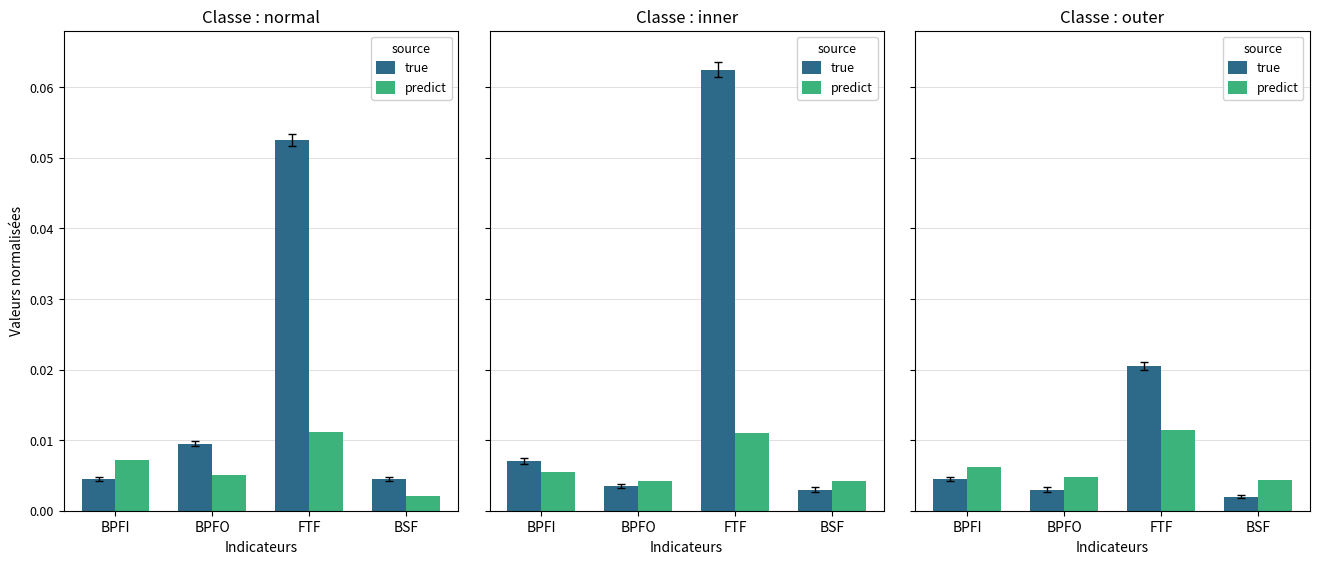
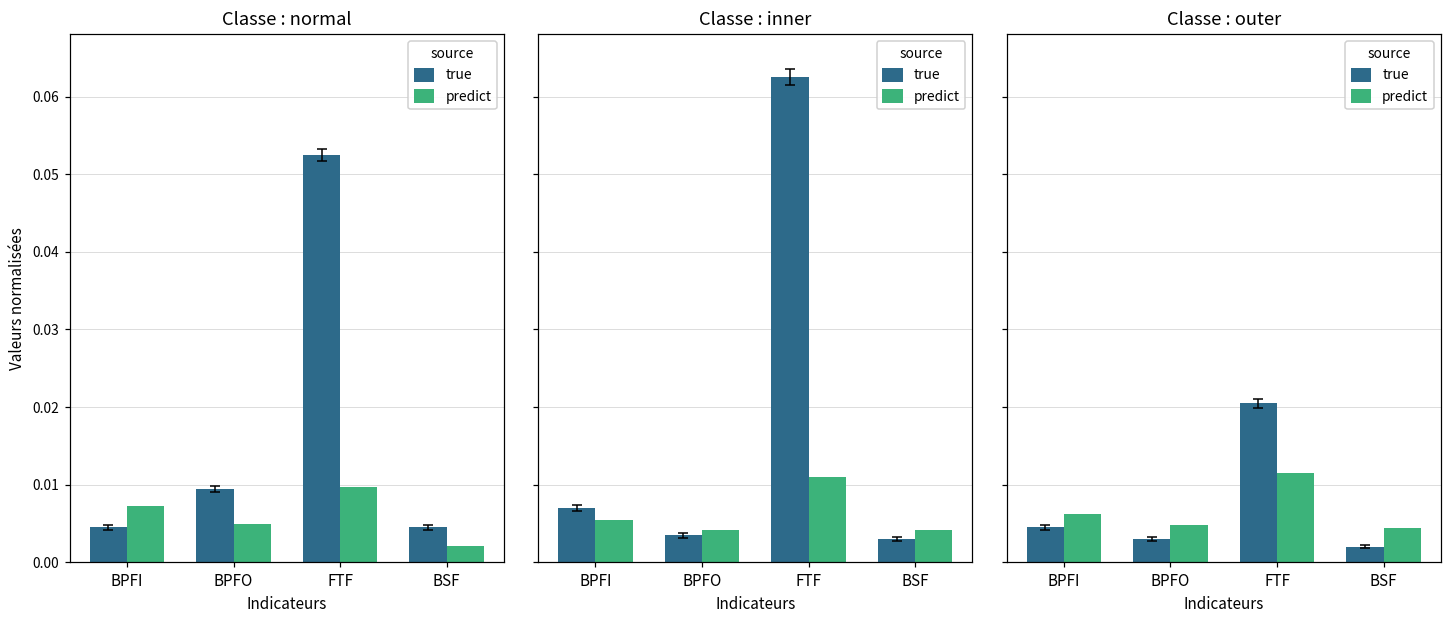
  {
    "Classe : normal": {
      "predict": {
        "BPFI": 0.007,
        "BPFO": 0.005,
-       "FTF": 0.011,
+       "FTF": 0.010,
        "BSF": 0.002
      }
    }
  }
